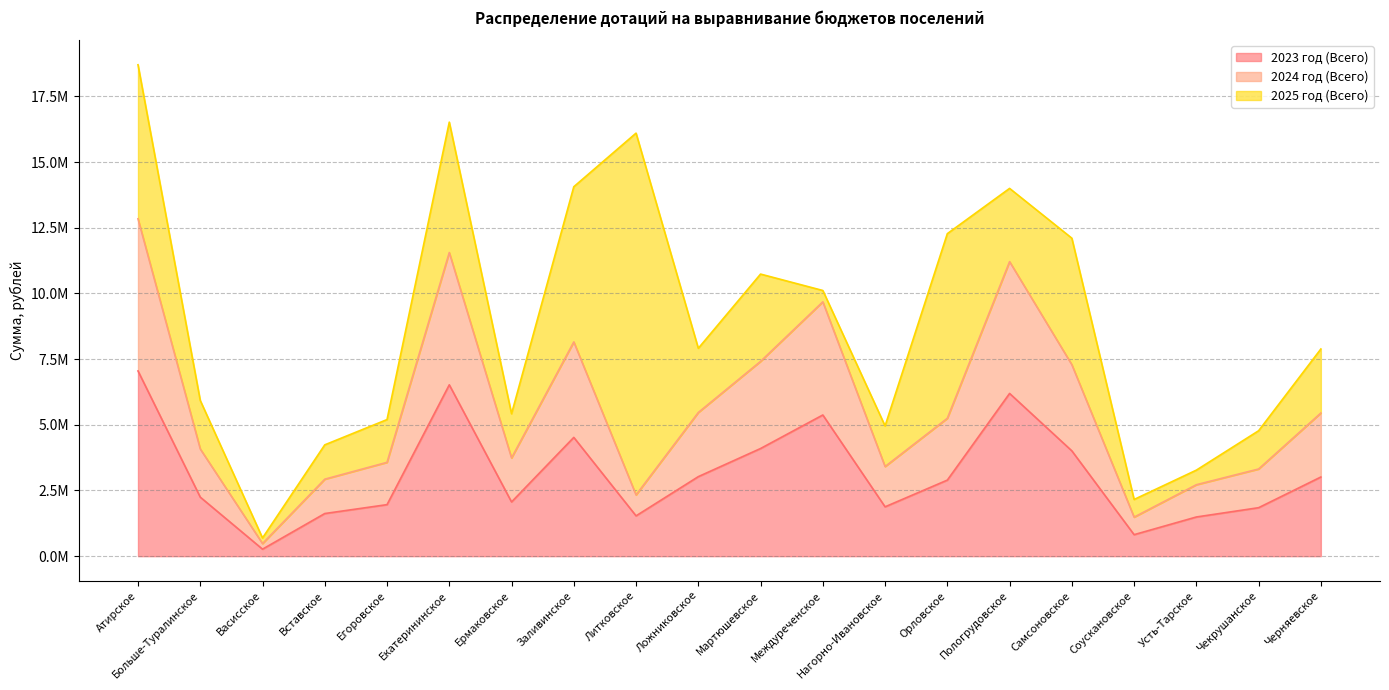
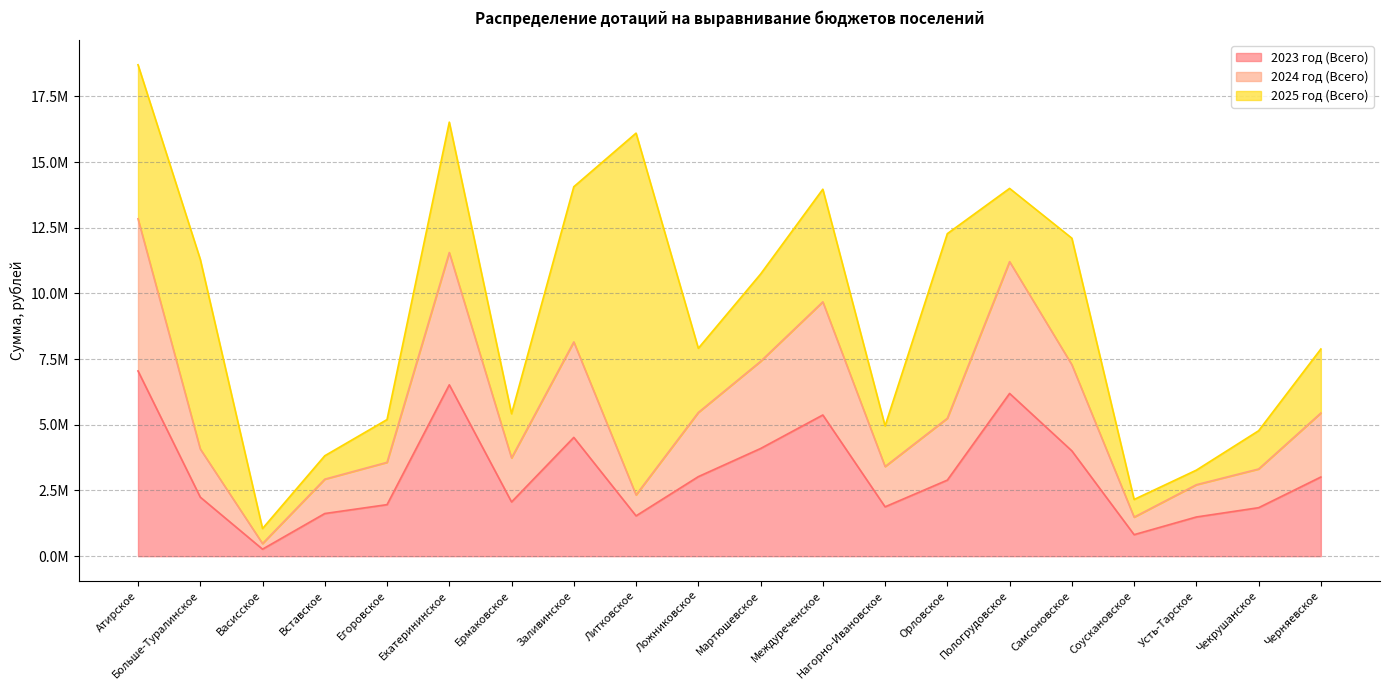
  {
    "2025 год (Всего)": {
      "Атирское": 5900000,
-     "Больше-Туралинское": 1800000,
-     "Васисское": 200000,
-     "Вставское": 1300000,
+     "Больше-Туралинское": 7200000,
+     "Васисское": 600000,
+     "Вставское": 900000,
      "Егоровское": 1600000,
      "Екатерининское": 5000000,
      "Ермаковское": 1700000,
      "Заливинское": 5900000,
      "Литковское": 13800000,
      "Ложниковское": 2400000,
      "Мартюшевское": 3300000,
-     "Междуреченское": 400000,
+     "Междуреченское": 4300000,
      "Нагорно-Ивановское": 1500000,
      "Орловское": 7000000,
      "Пологрудовское": 2800000,
      "Самсоновское": 4800000,
      "Соускановское": 700000,
      "Усть-Тарское": 600000,
      "Чекрушанское": 1500000,
      "Черняевское": 2400000
    }
  }
